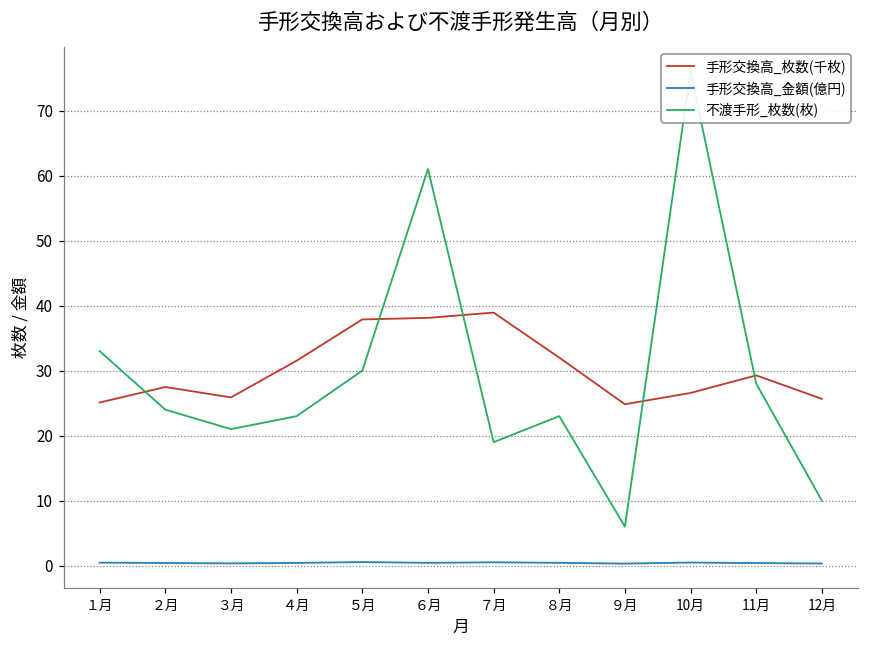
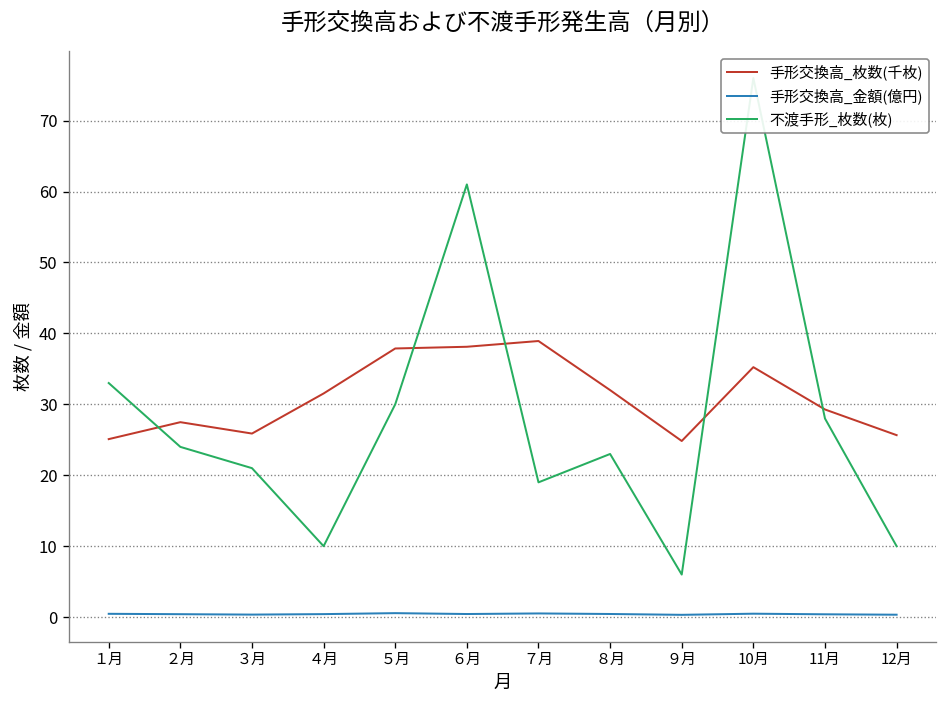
  {
    "手形交換高_枚数(千枚)": {
      "１月": 25,
      "２月": 27,
      "３月": 26,
      "４月": 32,
      "５月": 38,
      "６月": 38,
      "７月": 39,
      "８月": 32,
      "９月": 25,
-     "10月": 27,
+     "10月": 35,
      "11月": 29,
      "12月": 26
    },
    "手形交換高_金額(億円)": {
      "１月": 0,
      "２月": 0,
      "３月": 0,
      "４月": 0,
      "５月": 1,
      "６月": 0,
      "７月": 1,
      "８月": 0,
      "９月": 0,
      "10月": 0,
      "11月": 0,
      "12月": 0
    },
    "不渡手形_枚数(枚)": {
      "１月": 33,
      "２月": 24,
      "３月": 21,
-     "４月": 23,
+     "４月": 10,
      "５月": 30,
      "６月": 61,
      "７月": 19,
      "８月": 23,
      "９月": 6,
      "11月": 28,
      "12月": 10
    }
  }
